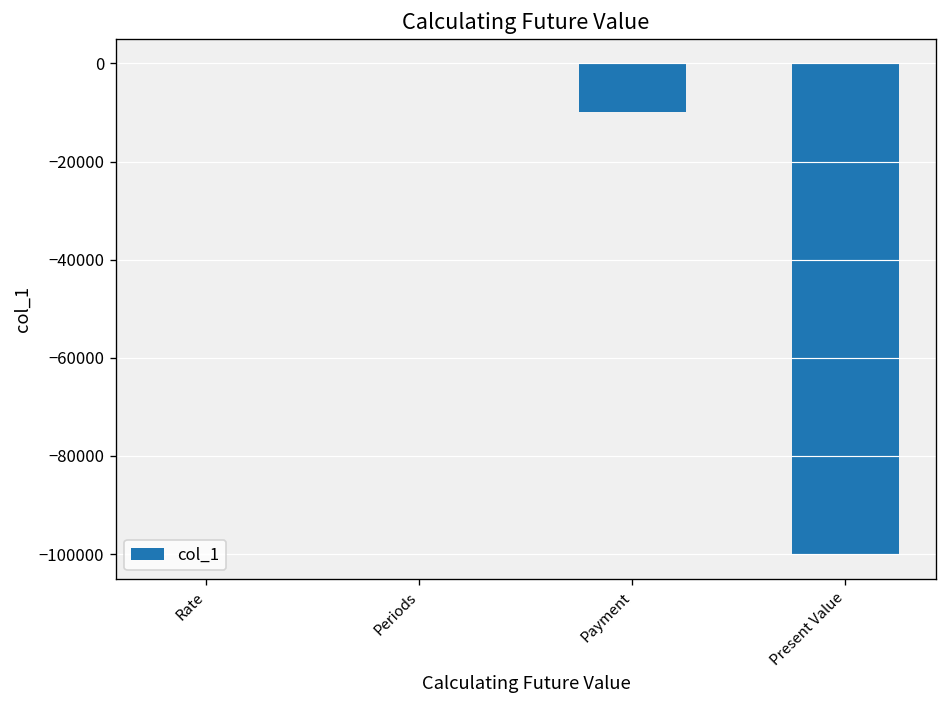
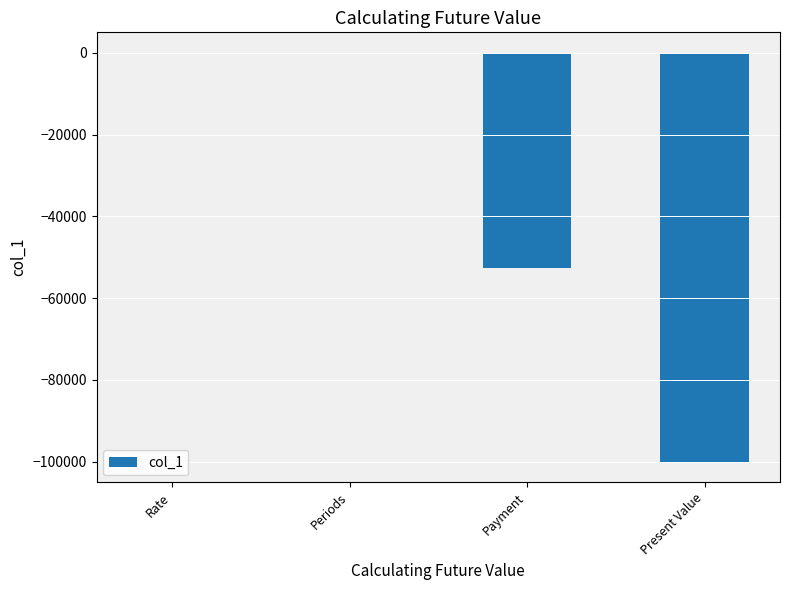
  {
-   "Payment": -10000,
+   "Payment": -53000,
    "Present Value": -100000
  }
